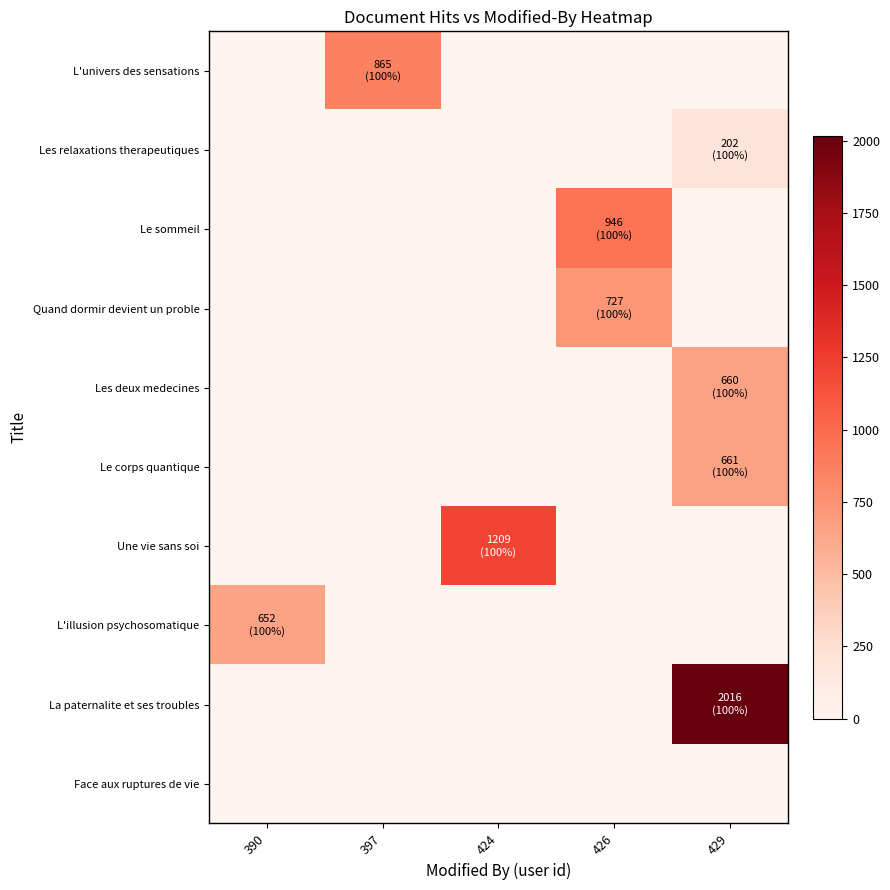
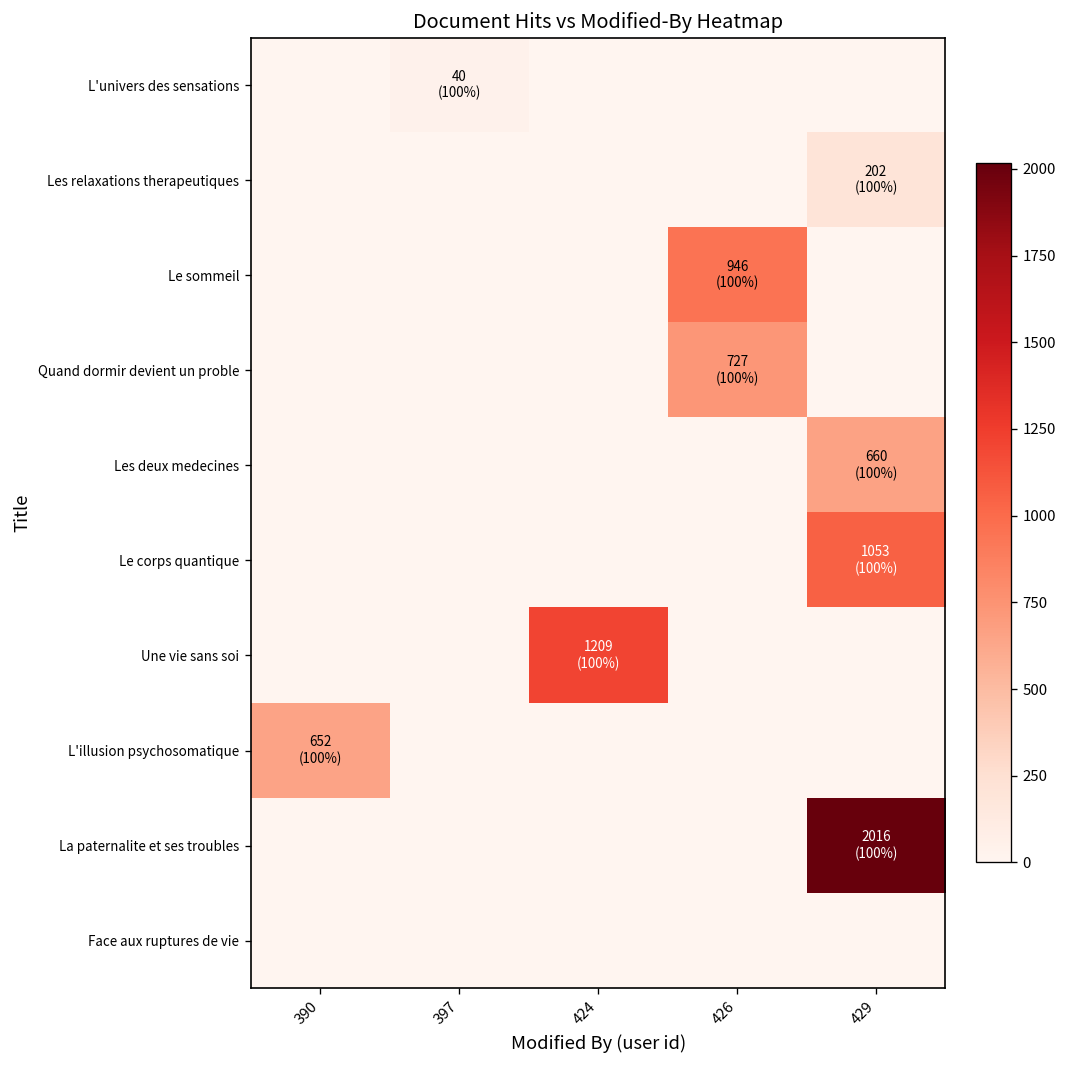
  {
    "L'univers des sensations": {
-     "397": 865
+     "397": 40
    },
    "Le corps quantique": {
-     "429": 661
+     "429": 1053
    }
  }
